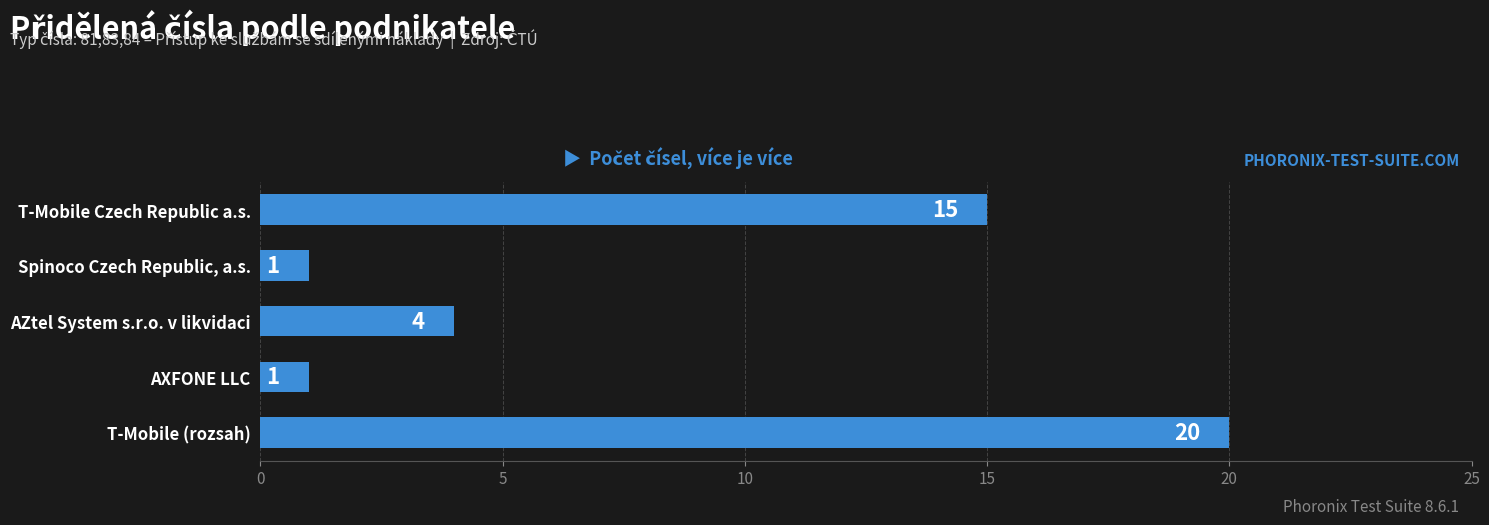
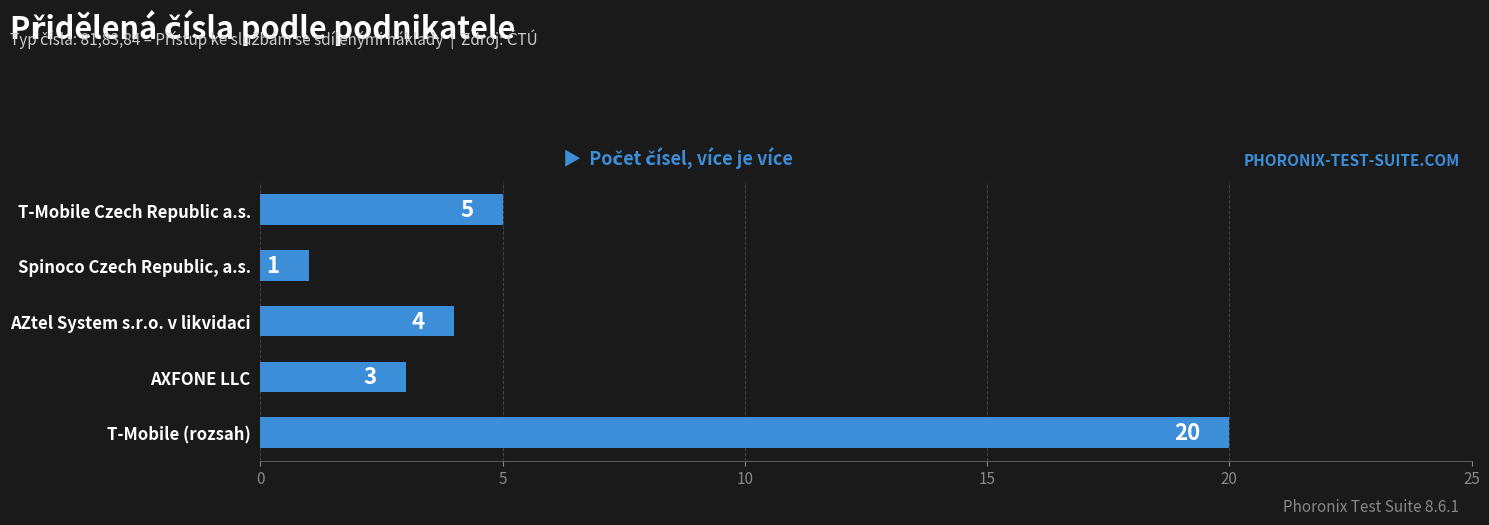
  {
-   "T-Mobile Czech Republic a.s.": 15,
+   "T-Mobile Czech Republic a.s.": 5,
    "Spinoco Czech Republic, a.s.": 1,
    "AZtel System s.r.o. v likvidaci": 4,
-   "AXFONE LLC": 1,
+   "AXFONE LLC": 3,
    "T-Mobile (rozsah)": 20
  }
